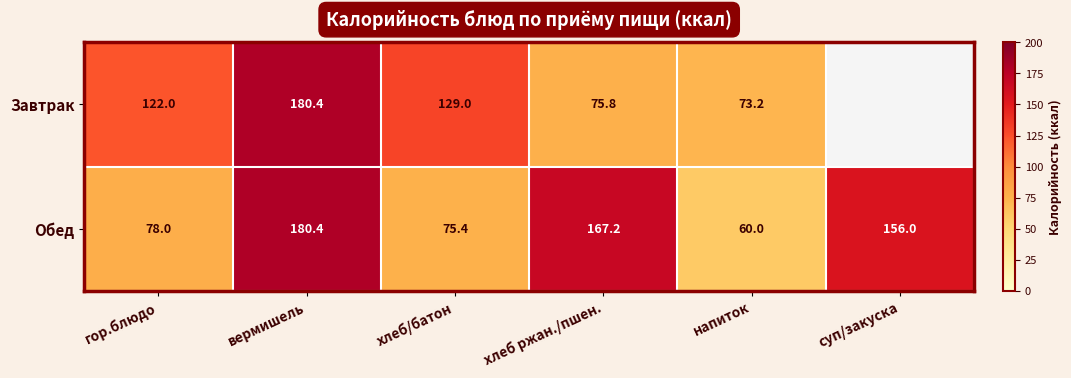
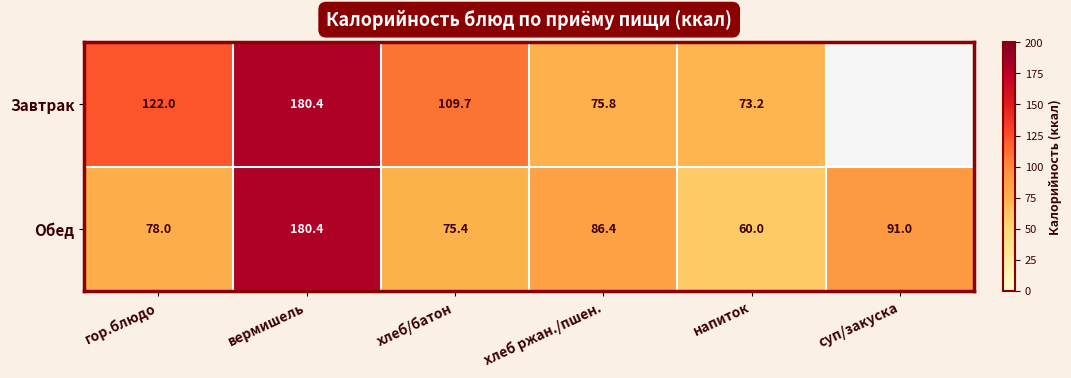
  {
    "Завтрак": {
      "гор.блюдо": 122.0,
      "вермишель": 180.4,
-     "хлеб/батон": 129.0,
+     "хлеб/батон": 109.7,
      "хлеб ржан./пшен.": 75.8,
      "напиток": 73.2
    },
    "Обед": {
      "гор.блюдо": 78.0,
      "вермишель": 180.4,
      "хлеб/батон": 75.4,
-     "хлеб ржан./пшен.": 167.2,
+     "хлеб ржан./пшен.": 86.4,
      "напиток": 60.0,
-     "суп/закуска": 156.0
+     "суп/закуска": 91.0
    }
  }
